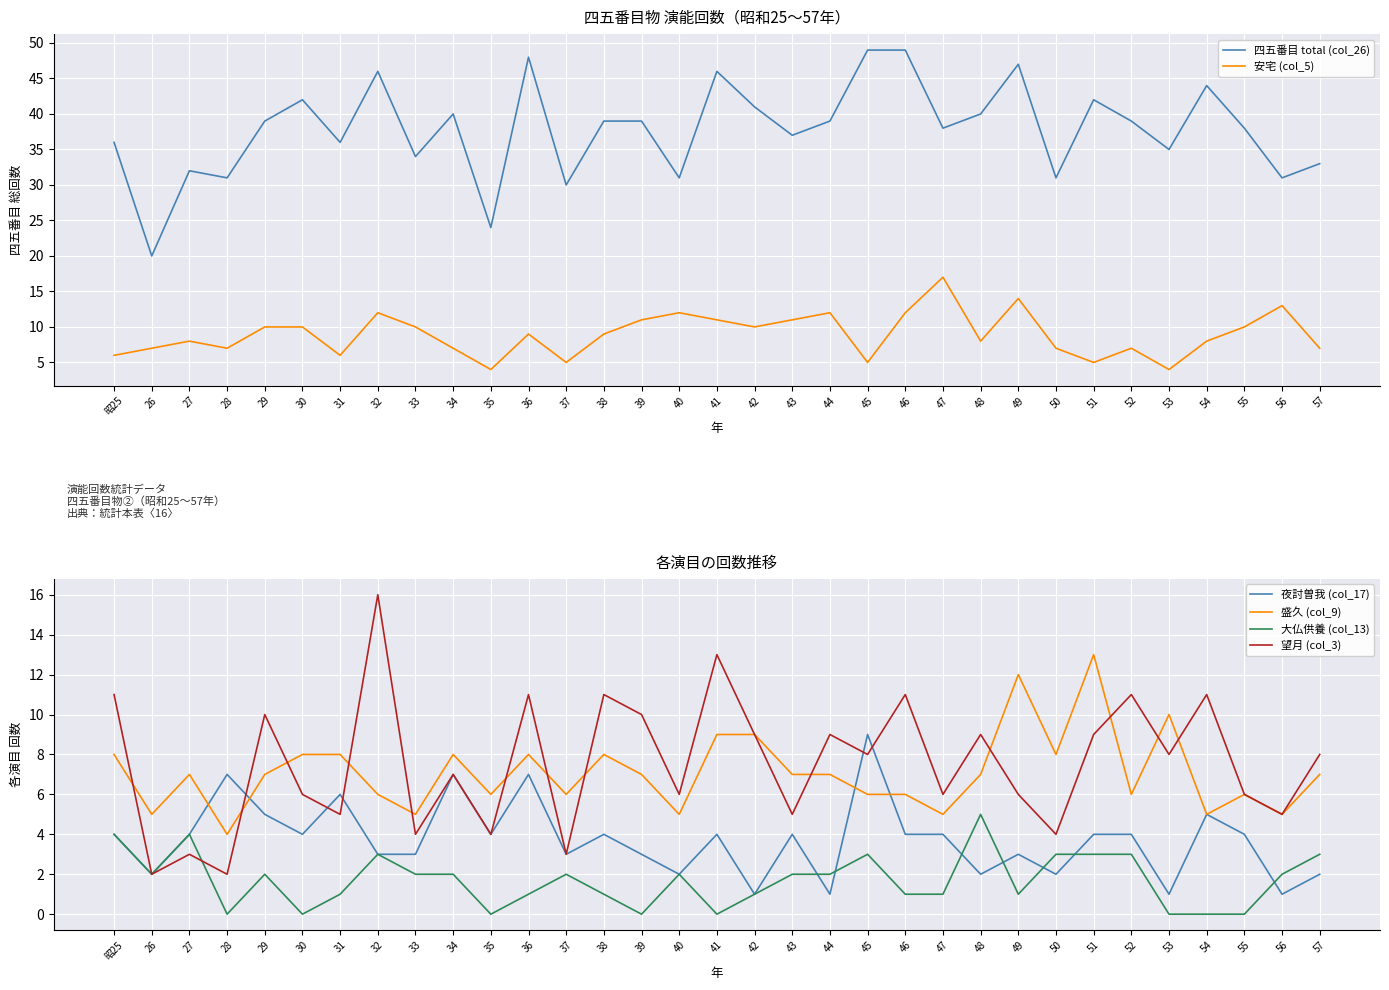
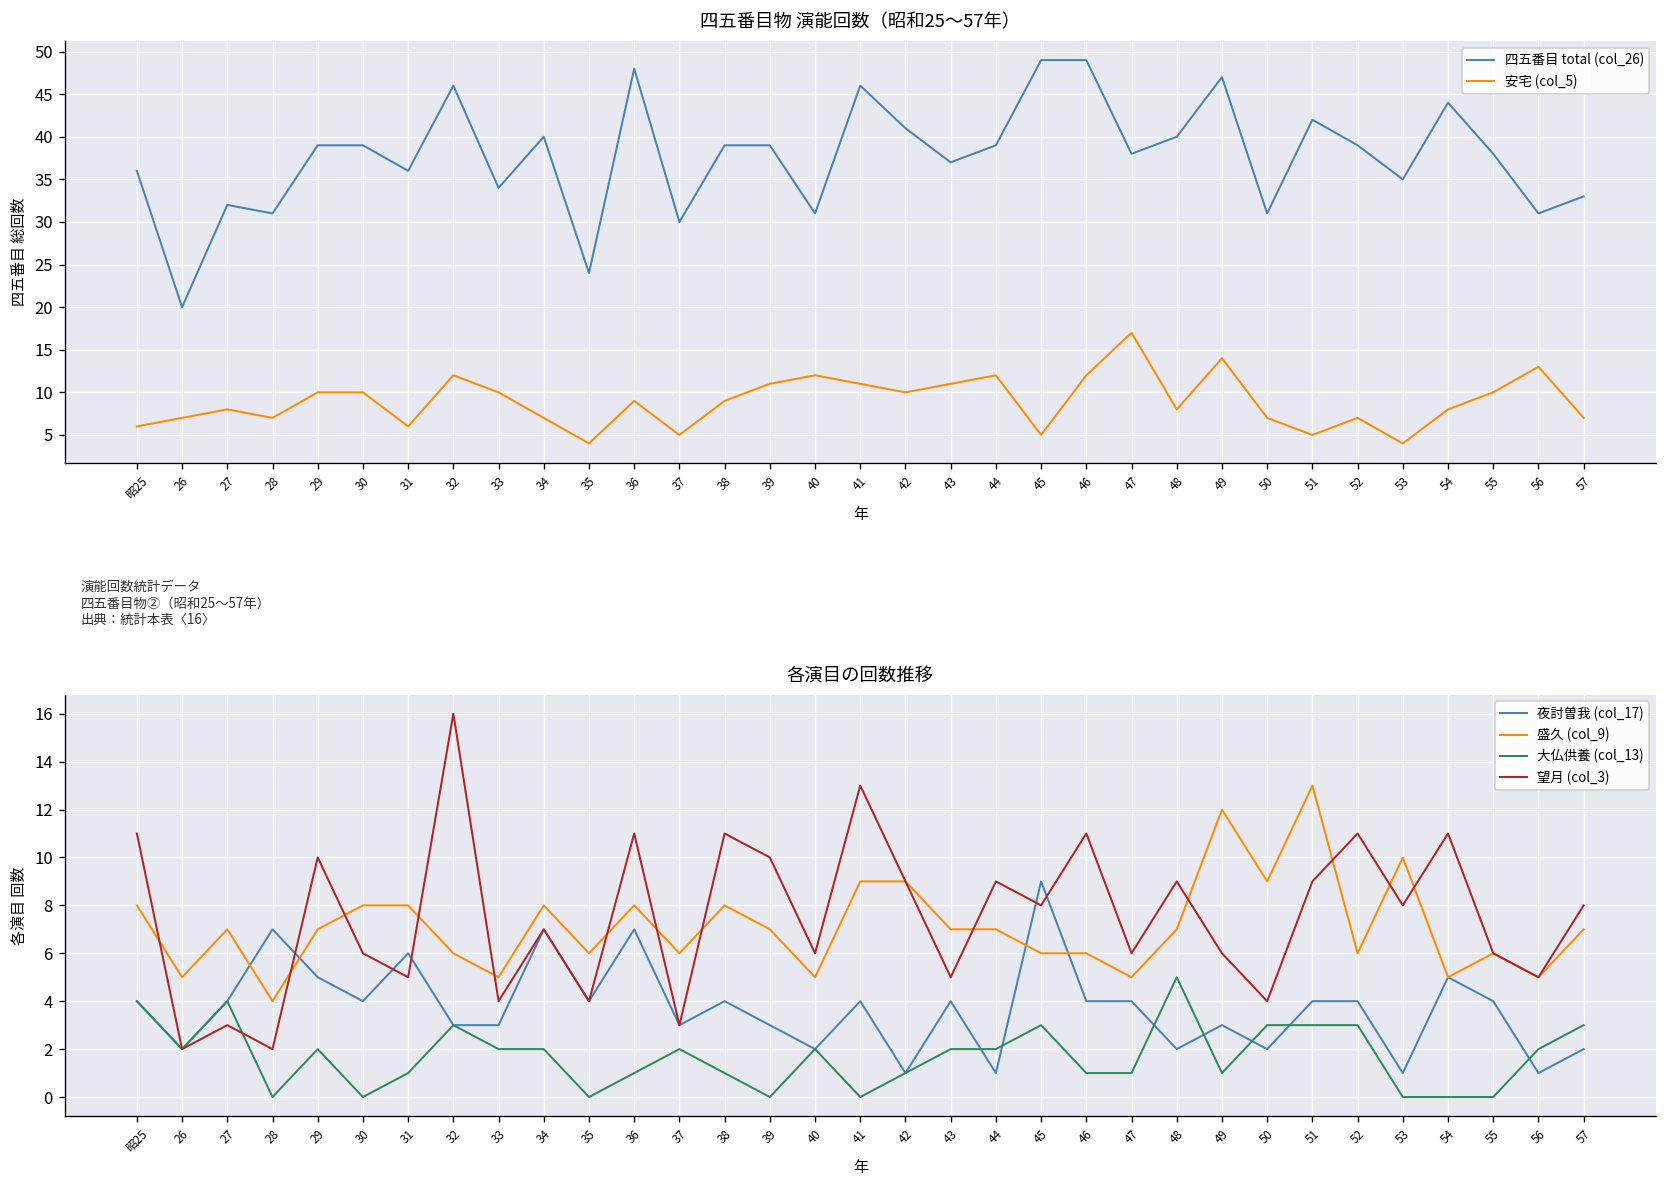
  {
    "四五番目物 演能回数（昭和25〜57年）": {
      "四五番目 total (col_26)": {
        "昭25": 36,
        "26": 20,
        "27": 32,
        "28": 31,
        "29": 39,
-       "30": 42,
+       "30": 39,
        "31": 36,
        "32": 46,
        "33": 34,
        "34": 40,
        "35": 24,
        "36": 48,
        "37": 30,
        "38": 39,
        "39": 39,
        "40": 31,
        "41": 46,
        "42": 41,
        "43": 37,
        "44": 39,
        "45": 49,
        "46": 49,
        "47": 38,
        "48": 40,
        "49": 47,
        "50": 31,
        "51": 42,
        "52": 39,
        "53": 35,
        "54": 44,
        "55": 38,
        "56": 31,
        "57": 33
      },
      "安宅 (col_5)": {
        "昭25": 6,
        "26": 7,
        "27": 8,
        "28": 7,
        "29": 10,
        "30": 10,
        "31": 6,
        "32": 12,
        "33": 10,
        "34": 7,
        "35": 4,
        "36": 9,
        "37": 5,
        "38": 9,
        "39": 11,
        "40": 12,
        "41": 11,
        "42": 10,
        "43": 11,
        "44": 12,
        "45": 5,
        "46": 12,
        "47": 17,
        "48": 8,
        "49": 14,
        "50": 7,
        "51": 5,
        "52": 7,
        "53": 4,
        "54": 8,
        "55": 10,
        "56": 13,
        "57": 7
      }
    },
    "各演目の回数推移": {
      "夜討曽我 (col_17)": {
        "28": 7,
        "29": 5,
        "30": 4,
        "31": 6,
        "33": 3,
        "36": 7,
        "38": 4,
        "39": 3,
        "41": 4,
        "43": 4,
        "44": 1,
        "45": 9,
        "46": 4,
        "47": 4,
        "48": 2,
        "49": 3,
        "50": 2,
        "51": 4,
        "52": 4,
        "53": 1,
        "55": 4,
        "56": 1,
        "57": 2
      },
      "盛久 (col_9)": {
        "昭25": 8,
        "26": 5,
        "27": 7,
        "28": 4,
        "29": 7,
        "30": 8,
        "31": 8,
        "32": 6,
        "33": 5,
        "34": 8,
        "35": 6,
        "36": 8,
        "37": 6,
        "38": 8,
        "39": 7,
        "40": 5,
        "41": 9,
        "43": 7,
        "44": 7,
        "45": 6,
        "46": 6,
        "47": 5,
        "48": 7,
        "49": 12,
-       "50": 8,
+       "50": 9,
        "51": 13,
        "52": 6,
        "53": 10,
        "57": 7
      },
      "大仏供養 (col_13)": {
        "28": 0,
        "29": 2,
        "30": 0,
        "31": 1,
        "33": 2,
        "34": 2,
        "35": 0,
        "36": 1,
        "37": 2,
        "38": 1,
        "39": 0,
        "41": 0,
        "43": 2,
        "44": 2,
        "45": 3,
        "46": 1,
        "47": 1,
        "48": 5,
        "49": 1,
        "50": 3,
        "51": 3,
        "52": 3,
        "53": 0,
        "54": 0,
        "55": 0,
        "56": 2,
        "57": 3
      },
      "望月 (col_3)": {
        "昭25": 11,
        "27": 3,
        "28": 2,
        "29": 10,
        "30": 6,
        "31": 5,
        "32": 16,
        "33": 4,
        "36": 11,
        "38": 11,
        "39": 10,
        "40": 6,
        "41": 13,
        "43": 5,
        "44": 9,
        "45": 8,
        "46": 11,
        "47": 6,
        "48": 9,
        "49": 6,
        "50": 4,
        "51": 9,
        "52": 11,
        "53": 8,
        "54": 11,
        "57": 8
      }
    }
  }
